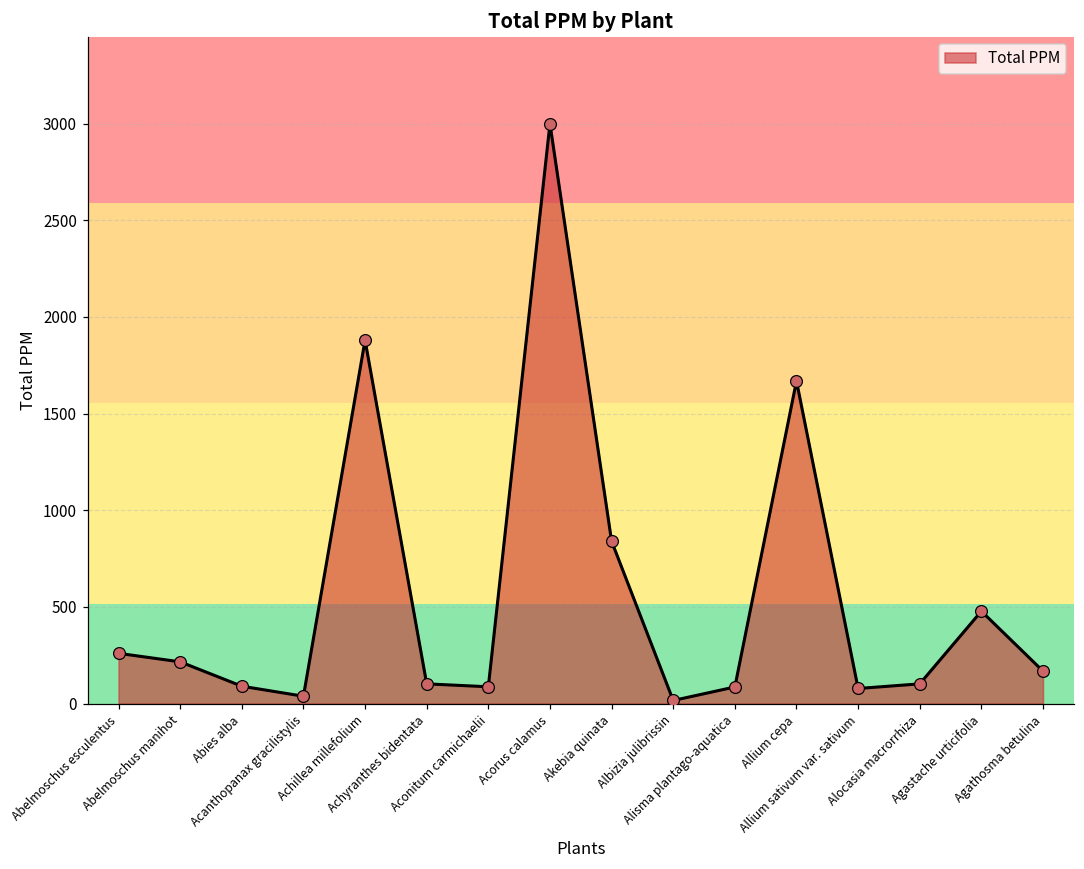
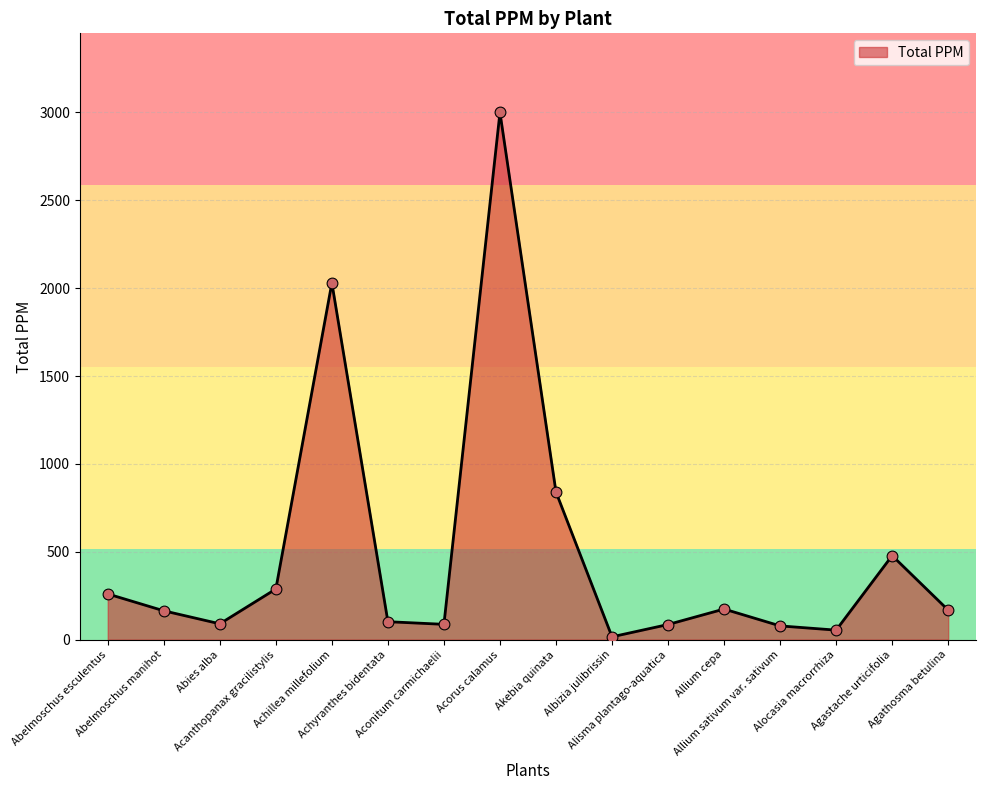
  {
    "Abelmoschus esculentus": 260,
-   "Abelmoschus manihot": 220,
+   "Abelmoschus manihot": 160,
    "Abies alba": 90,
-   "Acanthopanax gracilistylis": 40,
-   "Achillea millefolium": 1880,
+   "Acanthopanax gracilistylis": 290,
+   "Achillea millefolium": 2030,
    "Achyranthes bidentata": 100,
    "Aconitum carmichaelii": 90,
    "Acorus calamus": 3000,
    "Akebia quinata": 840,
    "Albizia julibrissin": 20,
    "Alisma plantago-aquatica": 90,
-   "Allium cepa": 1670,
+   "Allium cepa": 170,
    "Allium sativum var. sativum": 80,
-   "Alocasia macrorrhiza": 100,
+   "Alocasia macrorrhiza": 50,
    "Agastache urticifolia": 480,
    "Agathosma betulina": 170
  }
